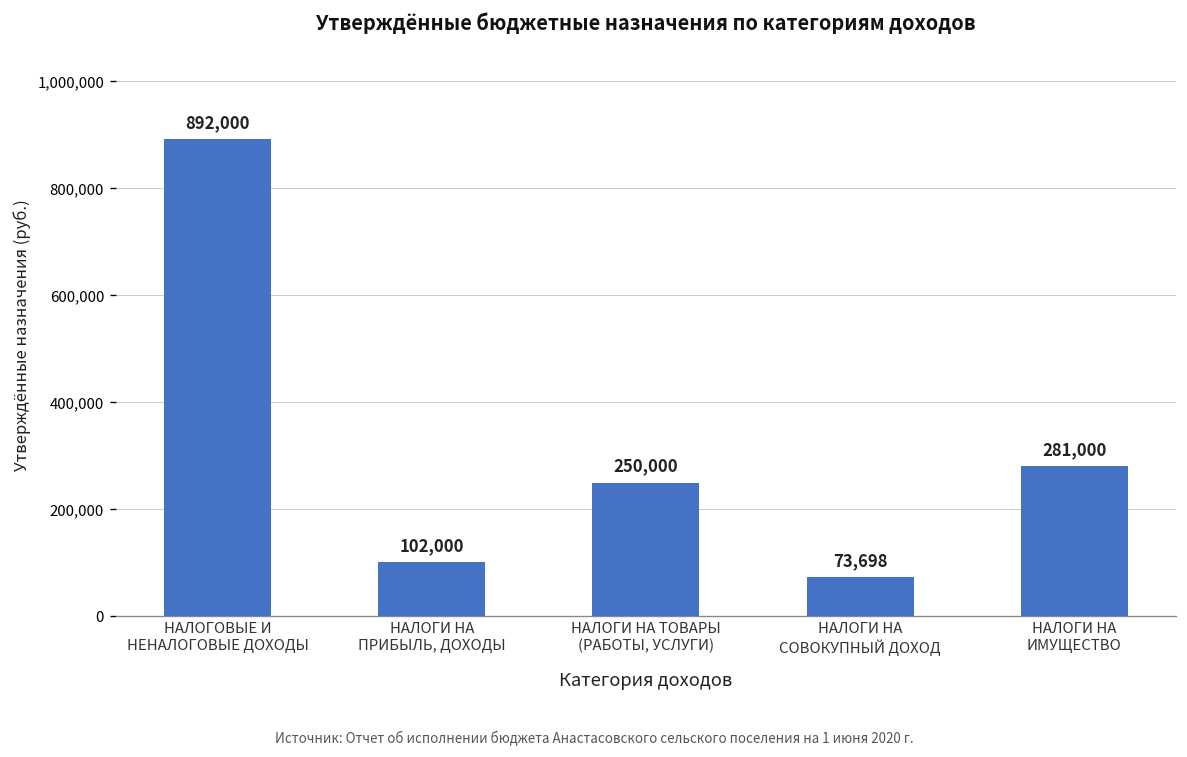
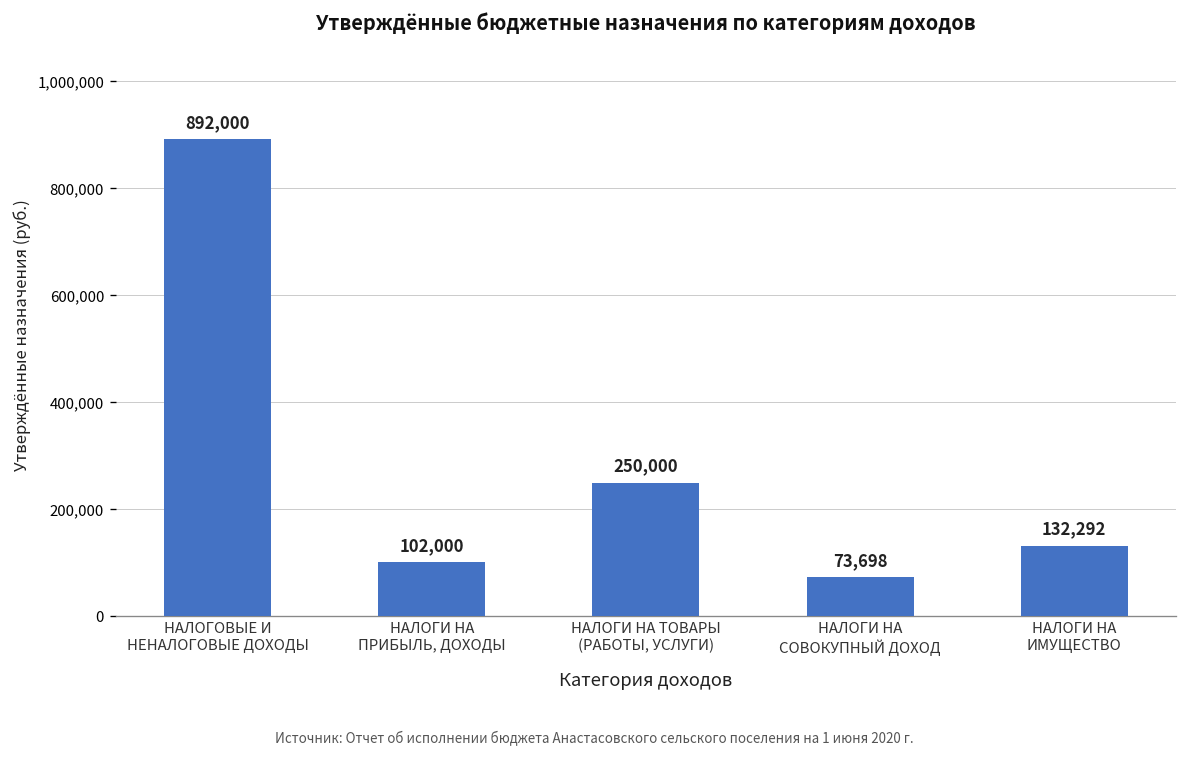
  {
    "НАЛОГОВЫЕ И НЕНАЛОГОВЫЕ ДОХОДЫ": "892,000",
    "НАЛОГИ НА ПРИБЫЛЬ, ДОХОДЫ": "102,000",
    "НАЛОГИ НА ТОВАРЫ (РАБОТЫ, УСЛУГИ)": "250,000",
    "НАЛОГИ НА СОВОКУПНЫЙ ДОХОД": "73,698",
-   "НАЛОГИ НА ИМУЩЕСТВО": "281,000"
+   "НАЛОГИ НА ИМУЩЕСТВО": "132,292"
  }
